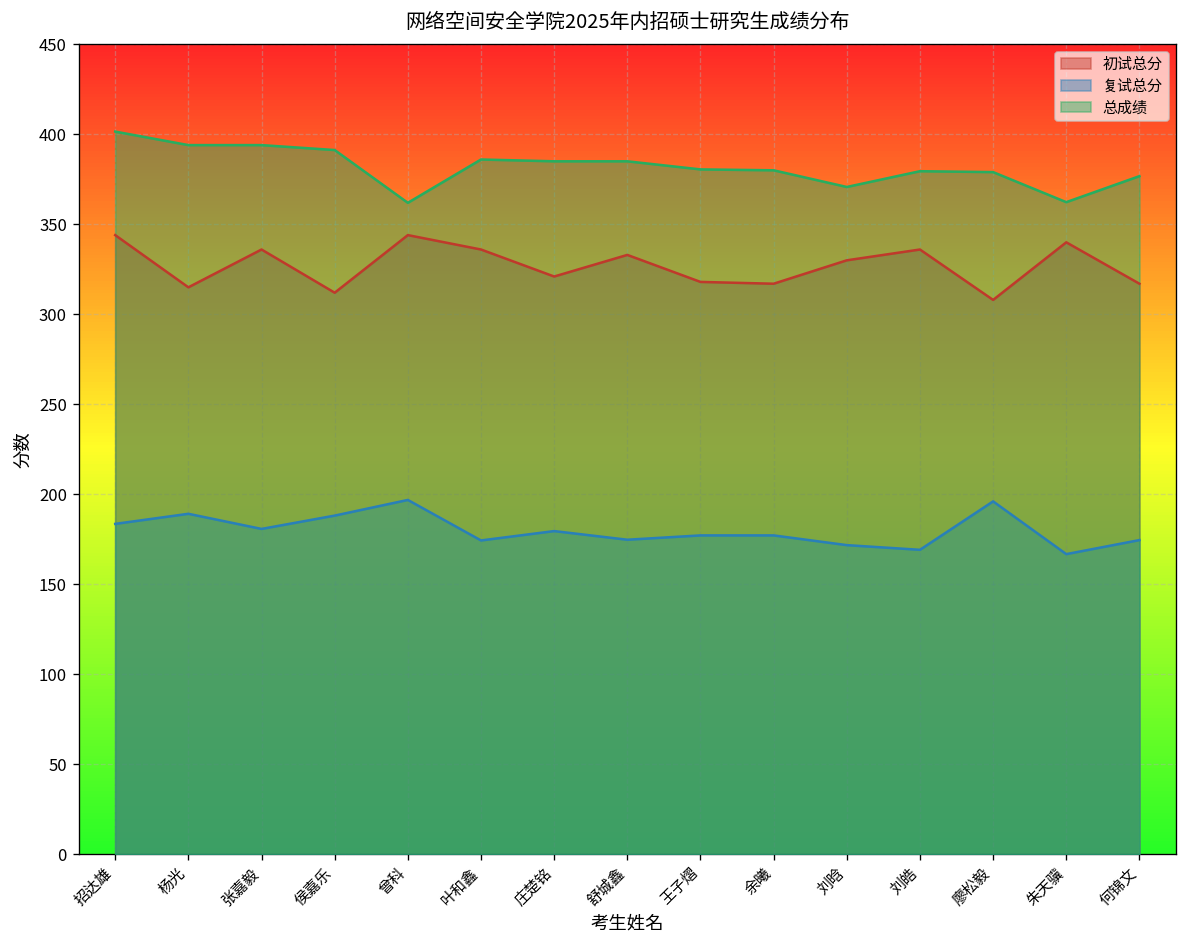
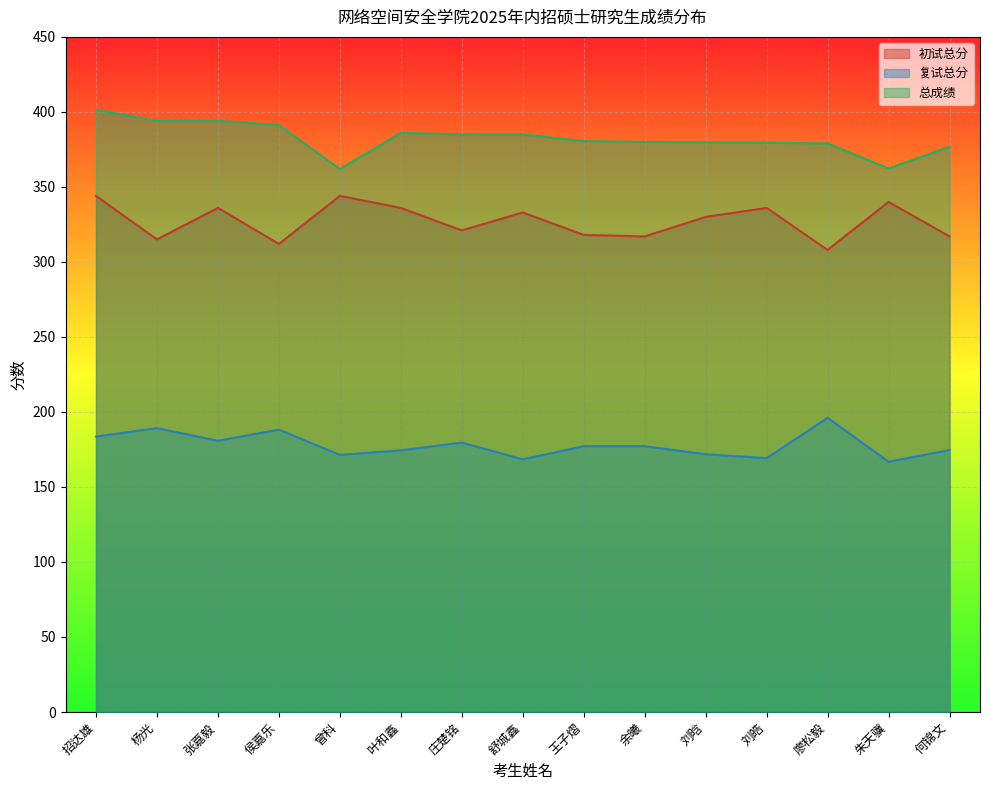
  {
    "初试总分": {
      "招达雄": 344,
      "杨光": 315,
      "张嘉毅": 336,
      "侯嘉乐": 312,
      "曾科": 344,
      "叶和鑫": 336,
      "庄楚铭": 321,
      "舒城鑫": 333,
      "王子熠": 318,
      "余曦": 317,
      "刘晗": 330,
      "刘皓": 336,
      "廖松毅": 308,
      "朱天骥": 340,
      "何锦文": 317
    },
    "复试总分": {
      "招达雄": 184,
      "杨光": 189,
      "张嘉毅": 181,
      "侯嘉乐": 188,
-     "曾科": 197,
+     "曾科": 171,
      "叶和鑫": 174,
      "庄楚铭": 180,
-     "舒城鑫": 175,
+     "舒城鑫": 168,
      "王子熠": 177,
      "余曦": 177,
      "刘晗": 172,
      "刘皓": 169,
      "廖松毅": 196,
      "朱天骥": 167,
      "何锦文": 175
    },
    "总成绩": {
      "招达雄": 402,
      "杨光": 394,
      "张嘉毅": 394,
      "侯嘉乐": 391,
      "曾科": 362,
      "叶和鑫": 386,
      "庄楚铭": 385,
      "舒城鑫": 385,
      "王子熠": 381,
      "余曦": 380,
-     "刘晗": 371,
+     "刘晗": 380,
      "刘皓": 380,
      "廖松毅": 379,
      "朱天骥": 362,
      "何锦文": 377
    }
  }
